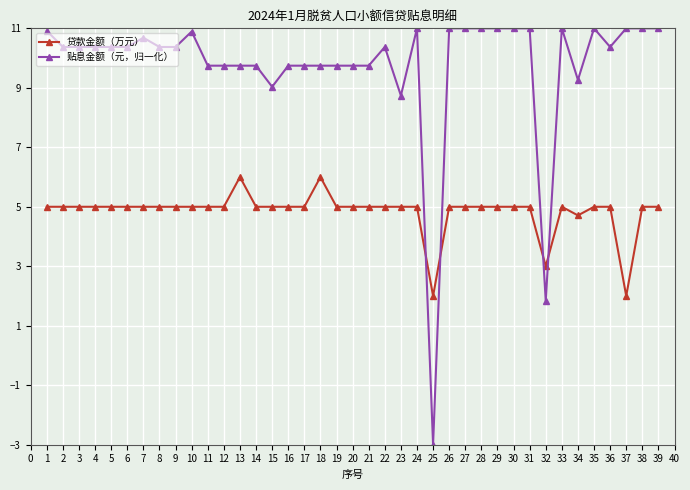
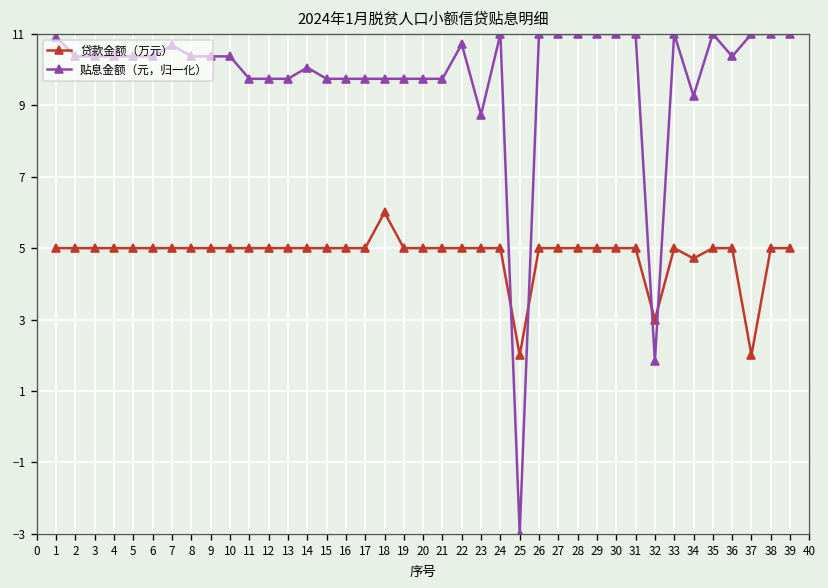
  {
    "贷款金额（万元）": {
      "1": 5,
      "2": 5,
      "3": 5,
      "4": 5,
      "5": 5,
      "6": 5,
      "7": 5,
      "8": 5,
      "9": 5,
      "10": 5,
      "11": 5,
      "12": 5,
-     "13": 6,
+     "13": 5,
      "14": 5,
      "15": 5,
      "16": 5,
      "17": 5,
      "18": 6,
      "19": 5,
      "20": 5,
      "21": 5,
      "22": 5,
      "23": 5,
      "24": 5,
      "25": 2,
      "26": 5,
      "27": 5,
      "28": 5,
      "29": 5,
      "30": 5,
      "31": 5,
      "32": 3,
      "33": 5,
      "34": 4.7,
      "35": 5,
      "36": 5,
      "37": 2,
      "38": 5,
      "39": 5
    },
    "贴息金额（元，归一化）": {
      "1": 10.9,
-     "10": 10.9,
+     "10": 10.4,
      "11": 9.7,
      "12": 9.7,
      "13": 9.7,
-     "14": 9.7,
-     "15": 9.0,
+     "14": 10.1,
+     "15": 9.7,
      "16": 9.7,
      "17": 9.7,
      "18": 9.7,
      "19": 9.7,
      "20": 9.7,
      "21": 9.7,
-     "22": 10.4,
+     "22": 10.7,
      "23": 8.7,
      "24": 11.0,
      "25": -3.0,
      "26": 11.0,
      "27": 11.0,
      "28": 11.0,
      "29": 11.0,
      "30": 11.0,
      "31": 11.0,
      "32": 1.8,
      "33": 11.0,
      "34": 9.3,
      "35": 11.0,
      "36": 10.4,
      "37": 11.0,
      "38": 11.0,
      "39": 11.0
    }
  }
